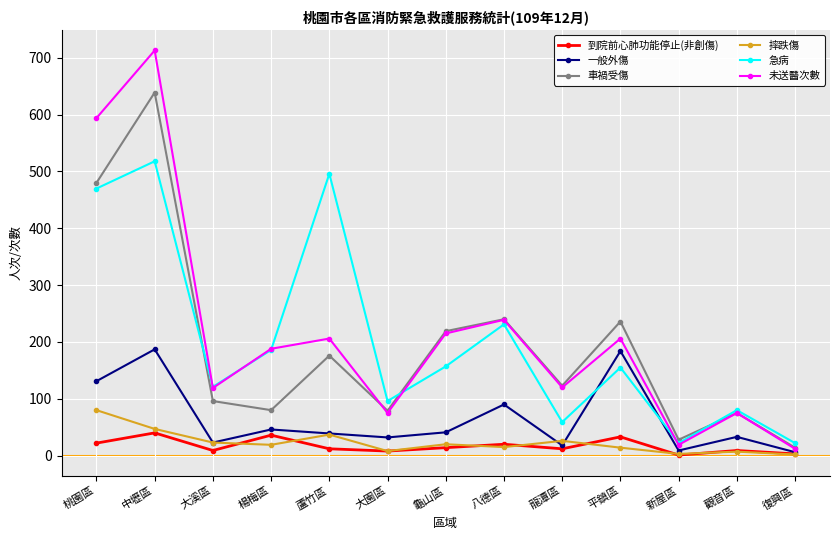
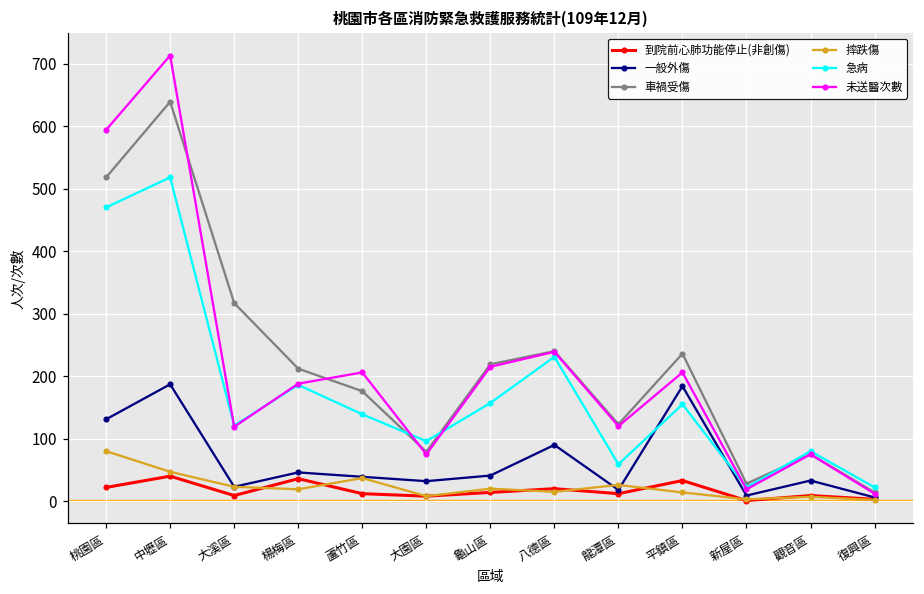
  {
    "到院前心肺功能停止(非創傷)": {
      "桃園區": 20,
      "中壢區": 40,
      "大溪區": 10,
      "楊梅區": 40,
      "蘆竹區": 10,
      "龜山區": 10,
      "八德區": 20,
      "龍潭區": 10,
      "平鎮區": 30
    },
    "一般外傷": {
      "桃園區": 130,
      "中壢區": 190,
      "楊梅區": 50,
      "大園區": 30,
      "龜山區": 40,
      "八德區": 90,
      "龍潭區": 20,
      "平鎮區": 180,
      "新屋區": 10,
      "觀音區": 30
    },
    "車禍受傷": {
-     "桃園區": 480,
+     "桃園區": 520,
      "中壢區": 640,
-     "大溪區": 100,
-     "楊梅區": 80,
+     "大溪區": 320,
+     "楊梅區": 210,
      "蘆竹區": 180,
      "平鎮區": 240,
      "新屋區": 30
    },
    "摔跌傷": {
      "桃園區": 80,
      "中壢區": 50,
      "楊梅區": 20,
      "龜山區": 20,
      "八德區": 20,
      "龍潭區": 30,
      "平鎮區": 10
    },
    "急病": {
      "桃園區": 470,
      "中壢區": 520,
-     "蘆竹區": 500,
+     "蘆竹區": 140,
      "大園區": 100,
      "龜山區": 160,
      "八德區": 230,
      "龍潭區": 60,
      "平鎮區": 160,
      "觀音區": 80,
      "復興區": 20
    },
    "未送醫次數": {
      "桃園區": 590,
      "中壢區": 710,
      "蘆竹區": 210,
      "平鎮區": 210
    }
  }
